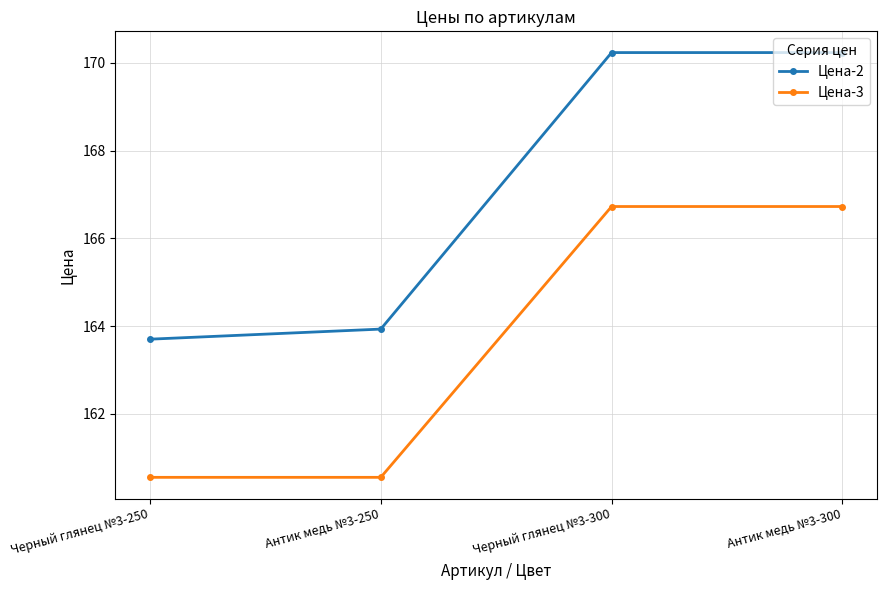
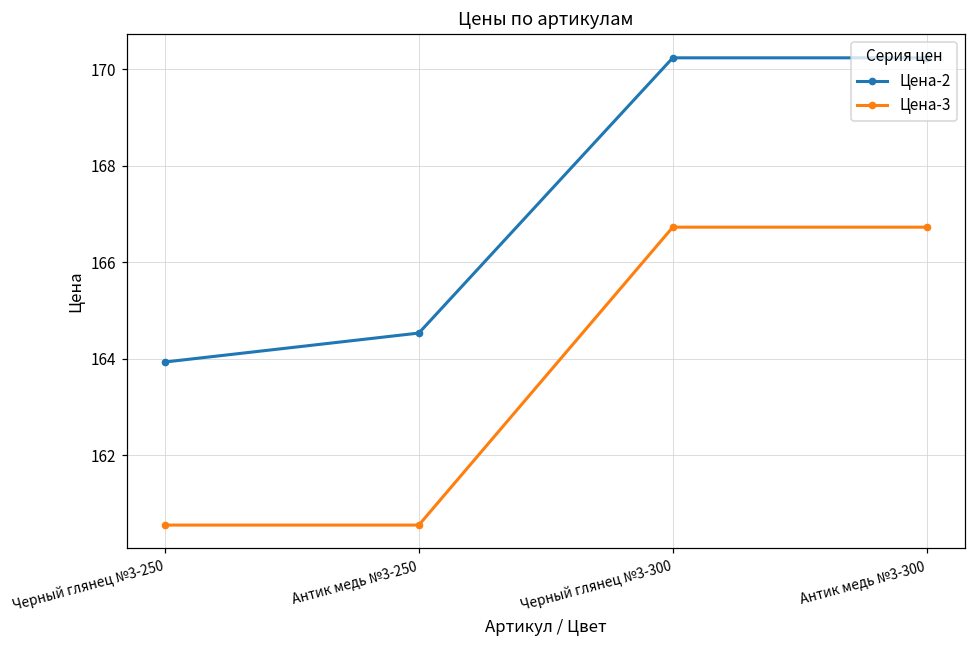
  {
    "Цена-2": {
-     "Черный глянец №3-250": 163.7,
-     "Антик медь №3-250": 163.9,
+     "Черный глянец №3-250": 163.9,
+     "Антик медь №3-250": 164.5,
      "Черный глянец №3-300": 170.2
    },
    "Цена-3": {
      "Черный глянец №3-250": 160.6,
      "Антик медь №3-250": 160.6,
      "Черный глянец №3-300": 166.7,
      "Антик медь №3-300": 166.7
    }
  }
